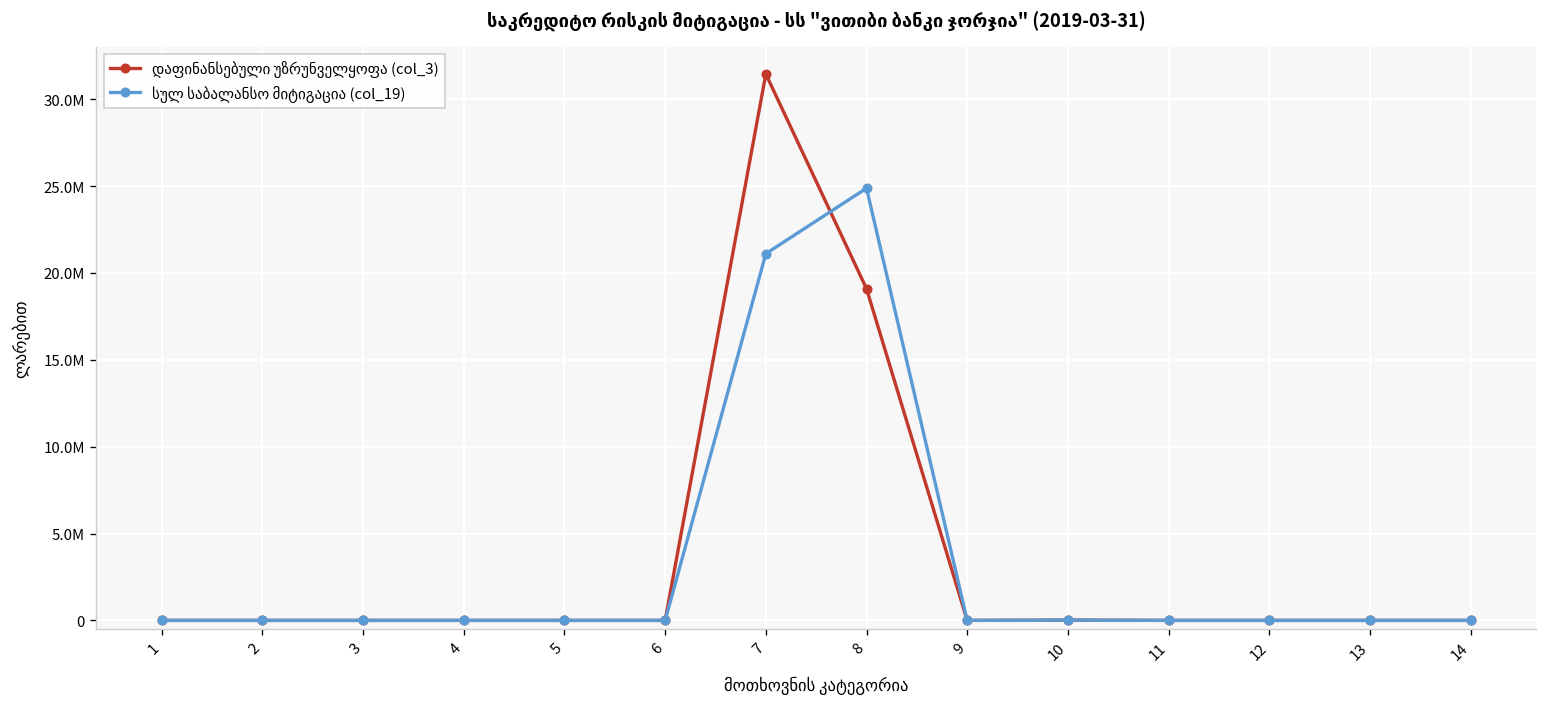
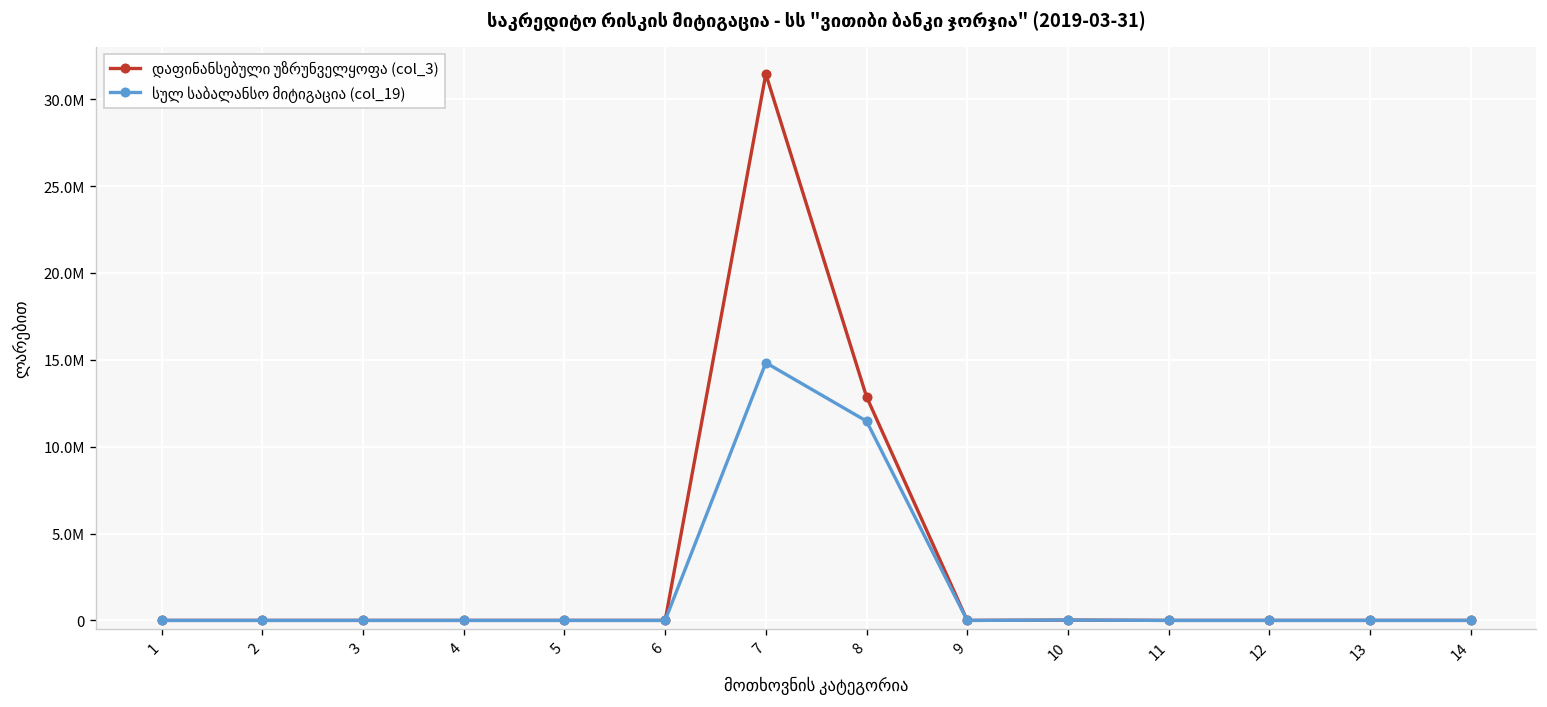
  {
    "დაფინანსებული უზრუნველყოფა (col_3)": {
      "7": 31500000,
-     "8": 19100000
+     "8": 12900000
    },
    "სულ საბალანსო მიტიგაცია (col_19)": {
-     "7": 21100000,
-     "8": 24900000
+     "7": 14800000,
+     "8": 11500000
    }
  }
